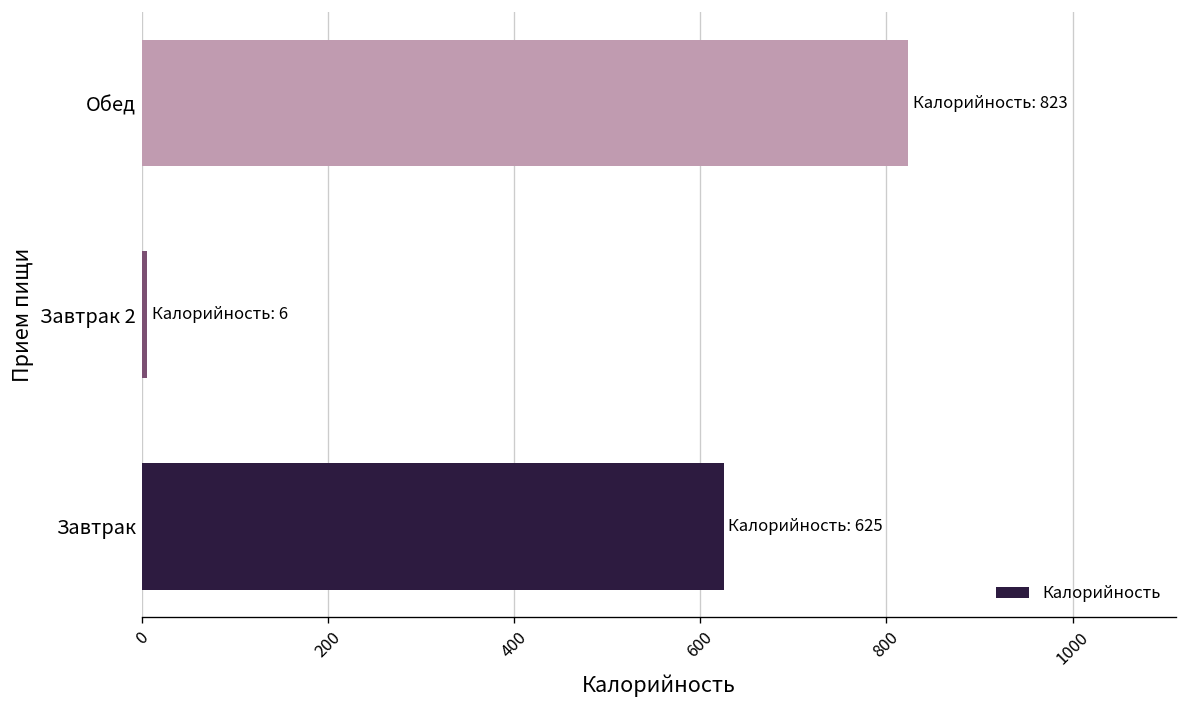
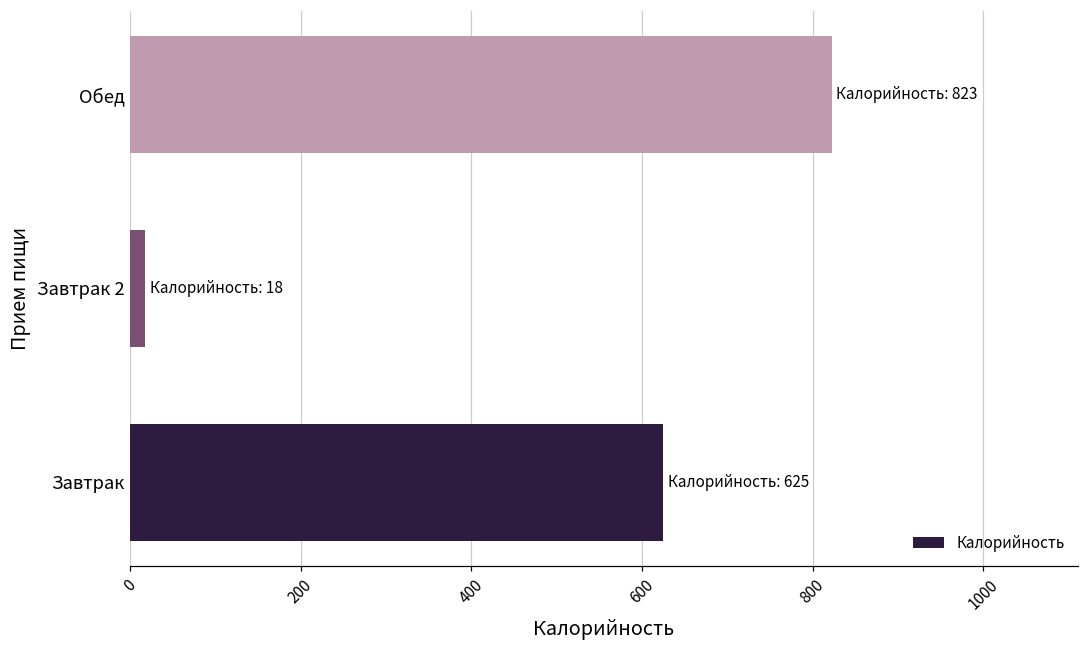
  {
    "Обед": 823,
-   "Завтрак 2": 6,
+   "Завтрак 2": 18,
    "Завтрак": 625
  }
